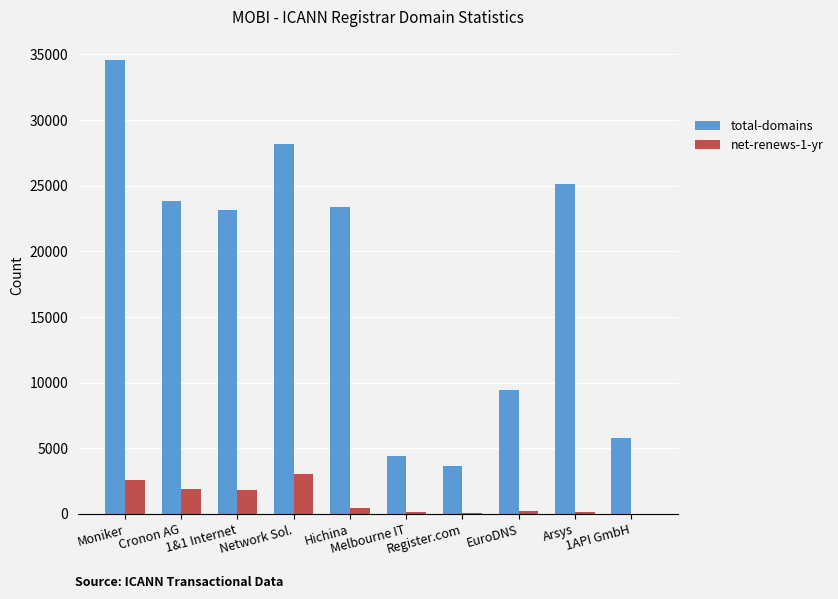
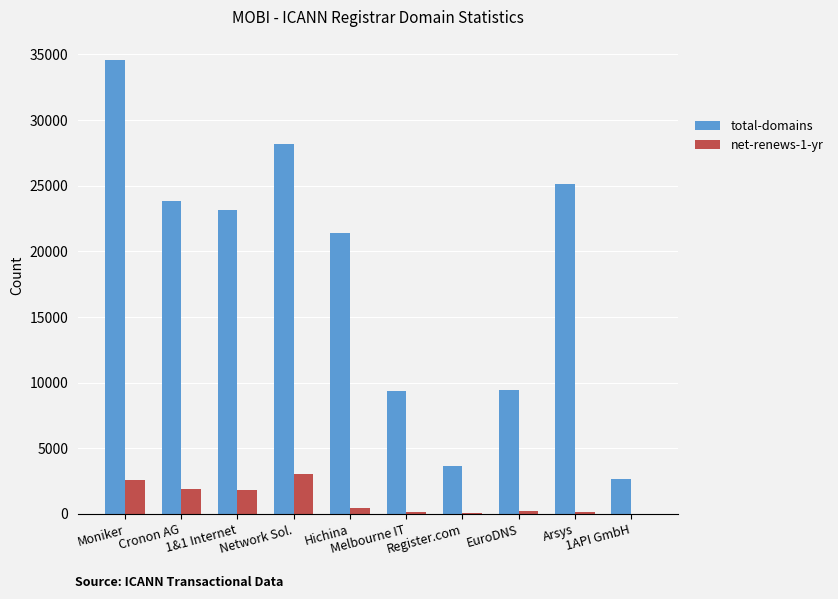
  {
    "total-domains": {
      "Moniker": 34600,
      "Cronon AG": 23800,
      "1&1 Internet": 23100,
      "Network Sol.": 28200,
-     "Hichina": 23400,
-     "Melbourne IT": 4400,
+     "Hichina": 21400,
+     "Melbourne IT": 9400,
      "Register.com": 3700,
      "EuroDNS": 9500,
      "Arsys": 25100,
-     "1API GmbH": 5700
+     "1API GmbH": 2700
    },
    "net-renews-1-yr": {
      "Moniker": 2600,
      "Cronon AG": 1900,
      "1&1 Internet": 1800,
      "Network Sol.": 3000,
      "Hichina": 400,
      "EuroDNS": 200,
      "1API GmbH": 0
    }
  }
